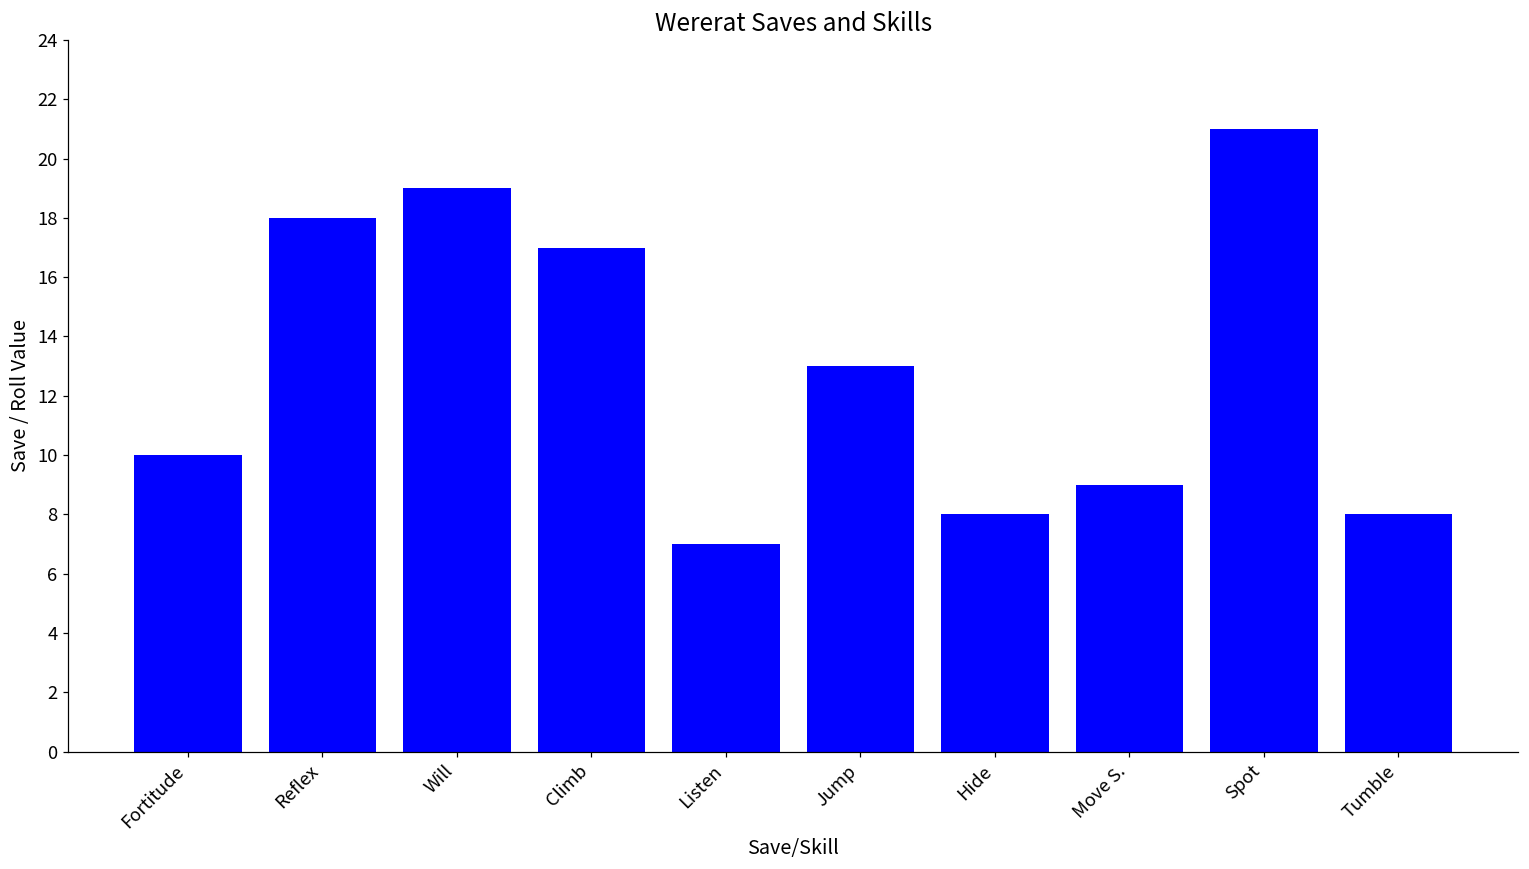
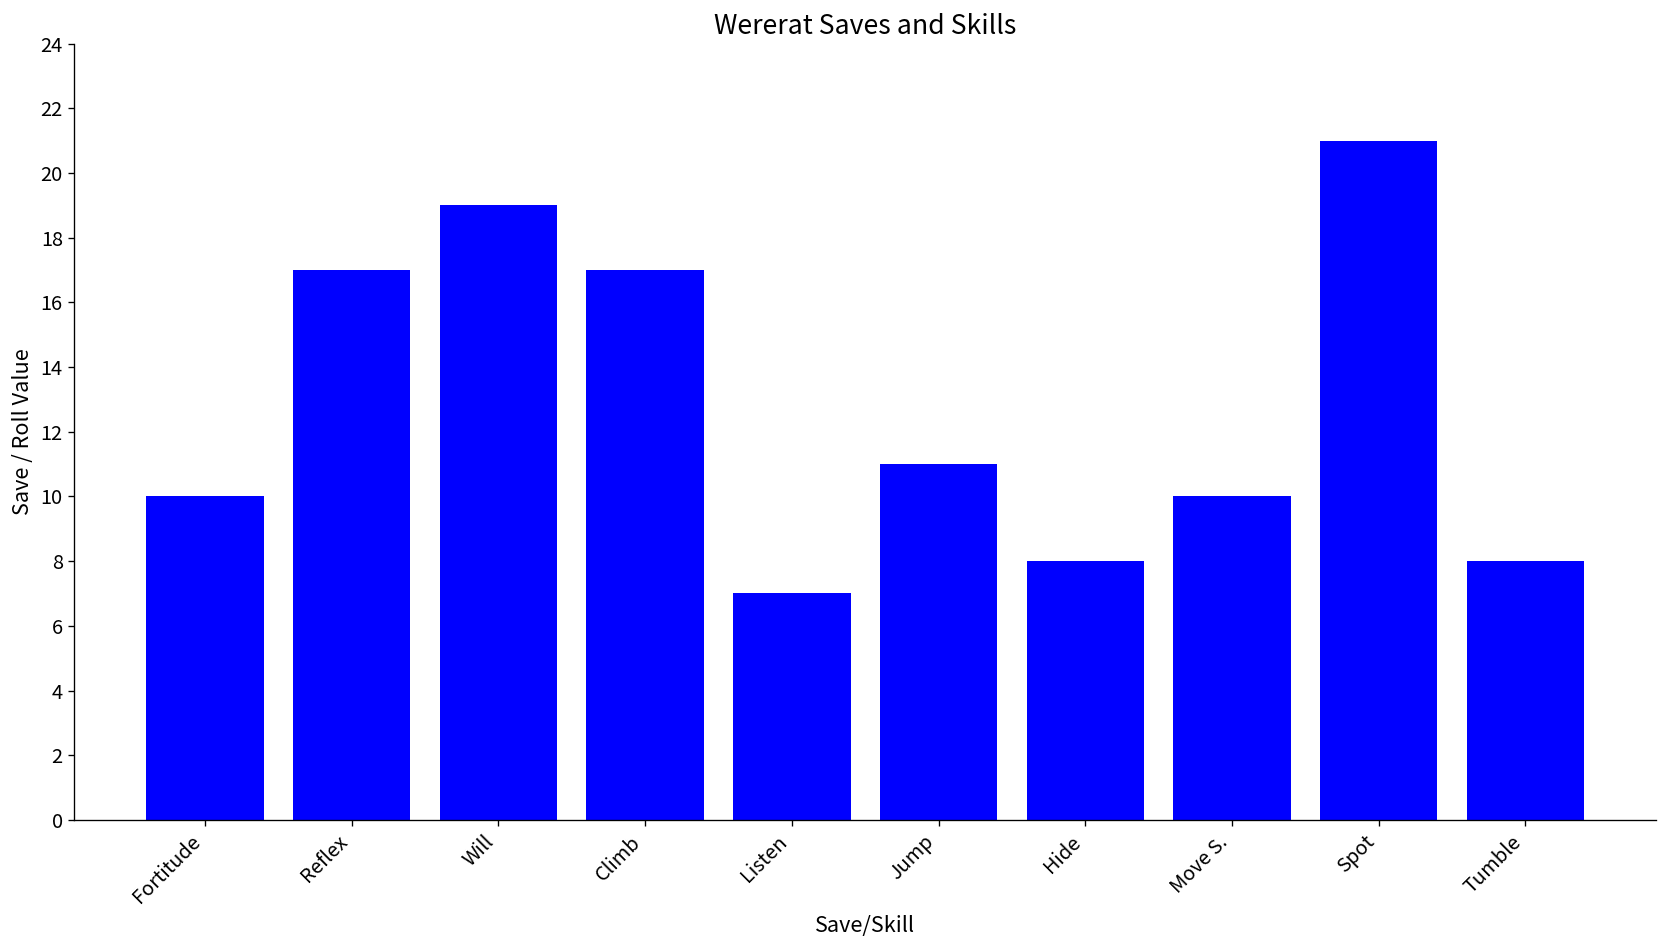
  {
    "Fortitude": 10,
-   "Reflex": 18,
+   "Reflex": 17,
    "Will": 19,
    "Climb": 17,
    "Listen": 7,
-   "Jump": 13,
+   "Jump": 11,
    "Hide": 8,
-   "Move S.": 9,
+   "Move S.": 10,
    "Spot": 21,
    "Tumble": 8
  }
